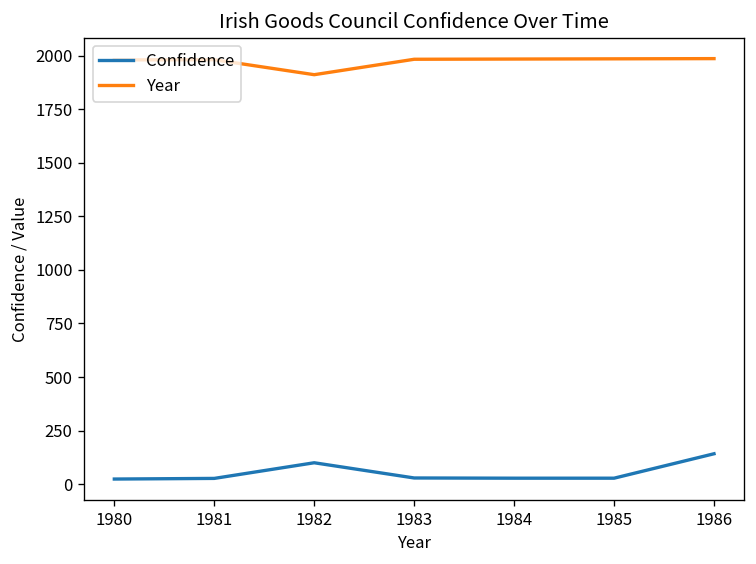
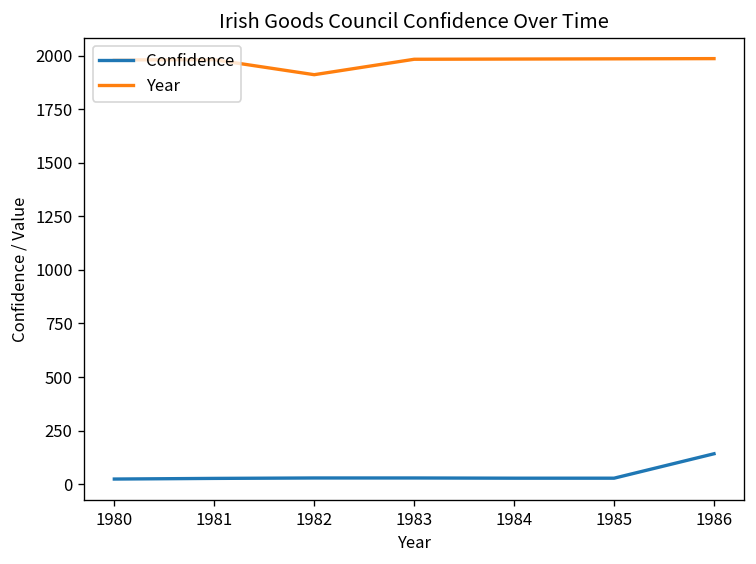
  {
    "Confidence": {
      "1980": 20,
      "1981": 30,
-     "1982": 100,
+     "1982": 30,
      "1983": 30,
      "1984": 30,
      "1985": 30,
      "1986": 140
    },
    "Year": {
      "1982": 1910,
      "1983": 1980,
      "1984": 1980,
      "1985": 1990,
      "1986": 1990
    }
  }
